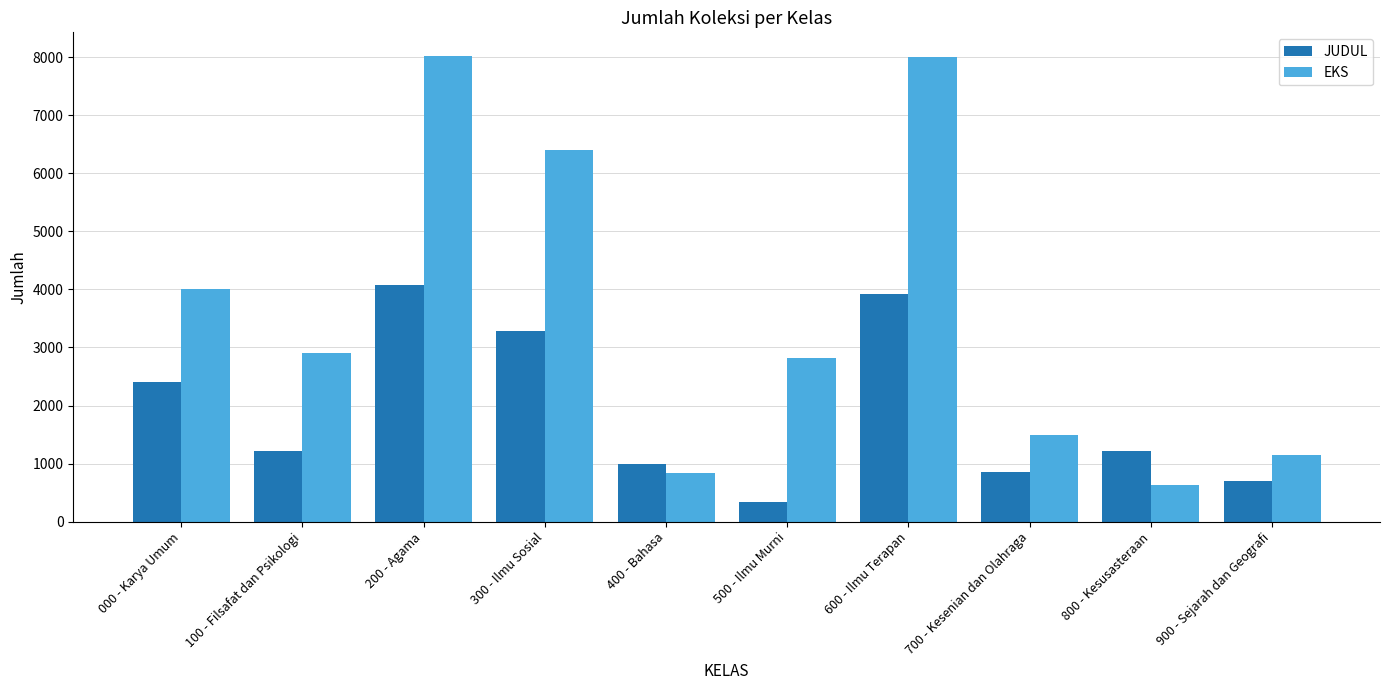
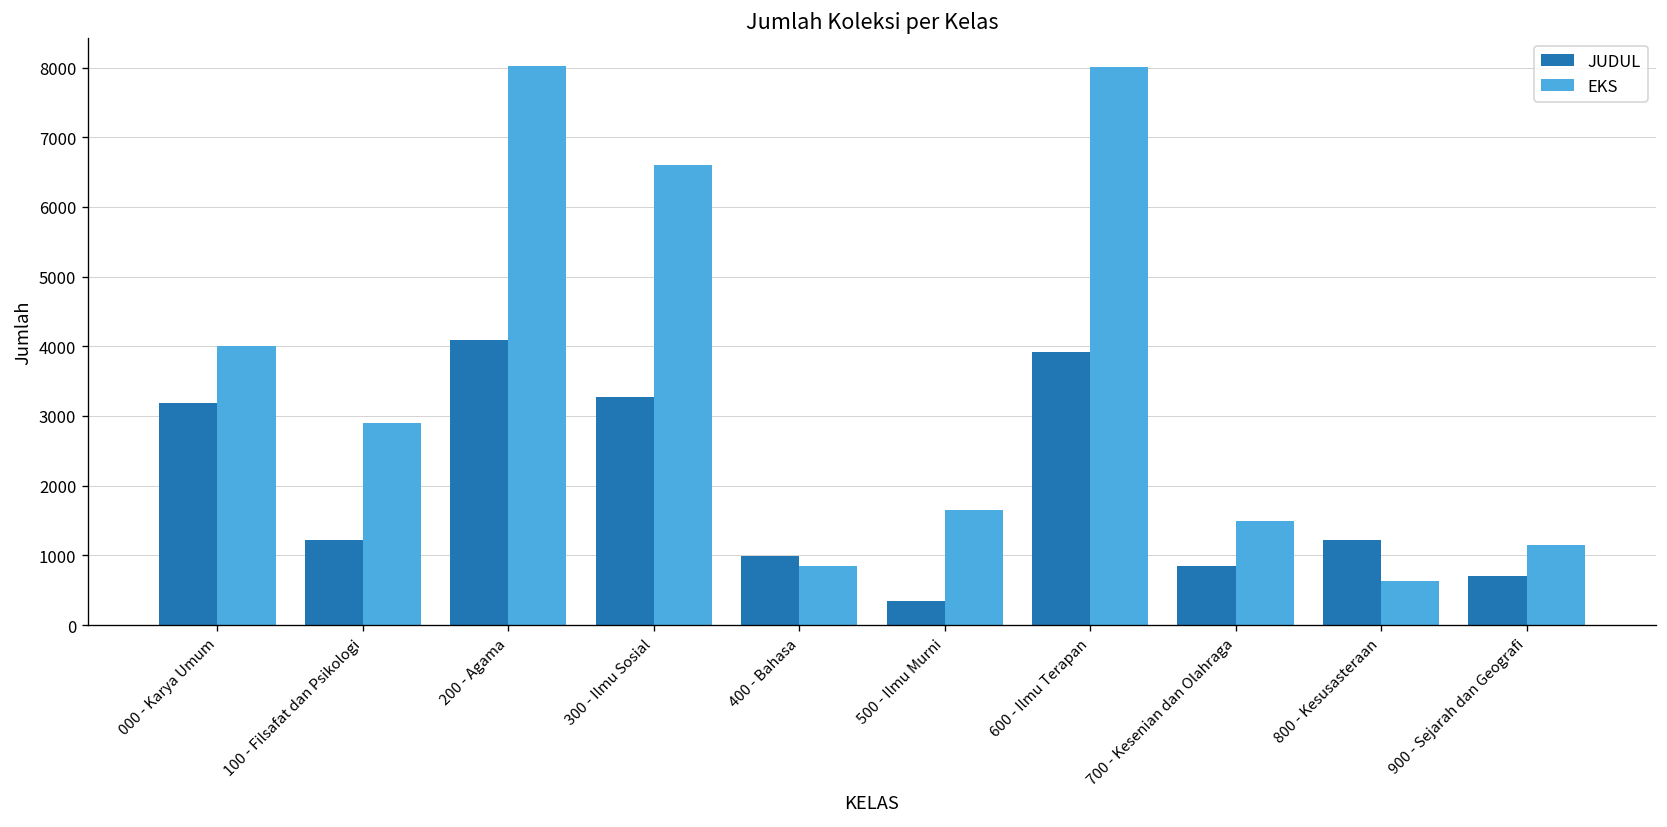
  {
    "JUDUL": {
-     "000 - Karya Umum": 2400,
+     "000 - Karya Umum": 3200,
      "100 - Filsafat dan Psikologi": 1200,
      "200 - Agama": 4100,
      "300 - Ilmu Sosial": 3300,
      "400 - Bahasa": 1000,
      "500 - Ilmu Murni": 300,
      "600 - Ilmu Terapan": 3900,
      "700 - Kesenian dan Olahraga": 900,
      "800 - Kesusasteraan": 1200,
      "900 - Sejarah dan Geografi": 700
    },
    "EKS": {
      "000 - Karya Umum": 4000,
      "100 - Filsafat dan Psikologi": 2900,
      "200 - Agama": 8000,
-     "300 - Ilmu Sosial": 6400,
+     "300 - Ilmu Sosial": 6600,
      "400 - Bahasa": 800,
-     "500 - Ilmu Murni": 2800,
+     "500 - Ilmu Murni": 1600,
      "600 - Ilmu Terapan": 8000,
      "700 - Kesenian dan Olahraga": 1500,
      "800 - Kesusasteraan": 600,
      "900 - Sejarah dan Geografi": 1100
    }
  }
